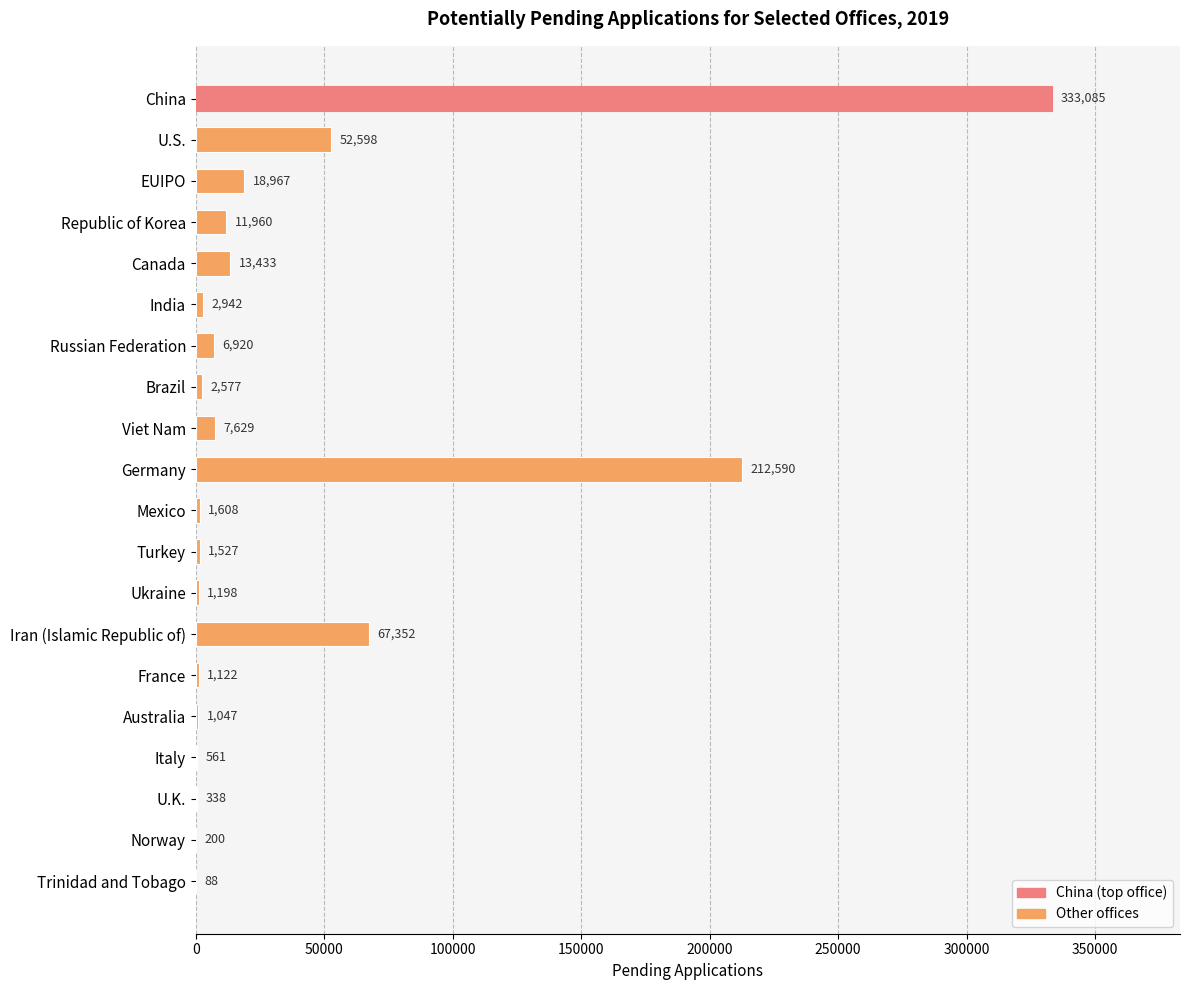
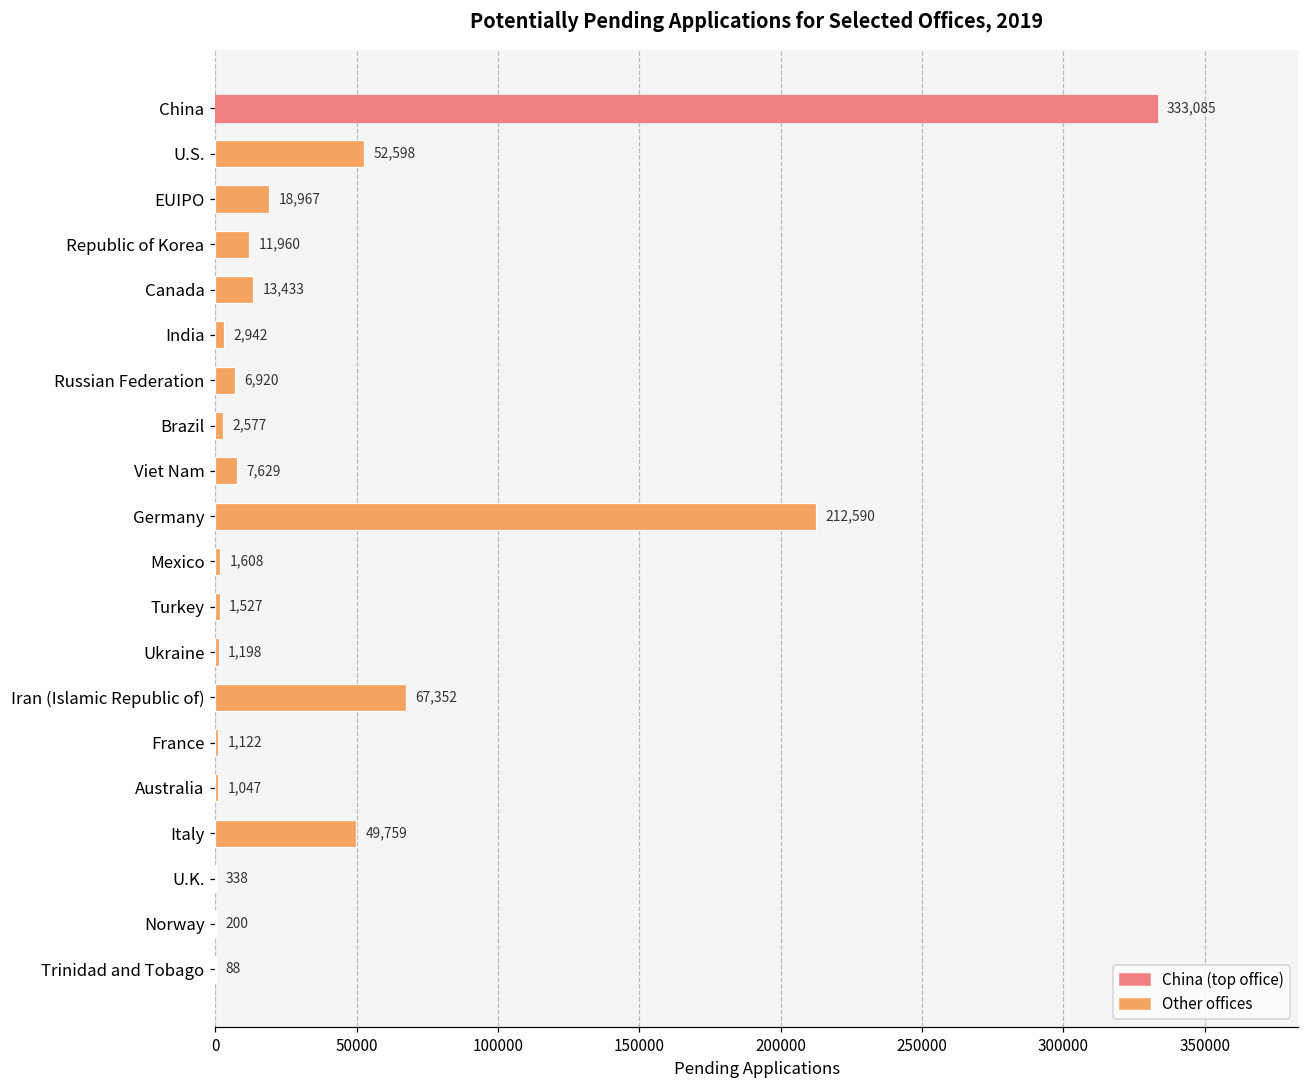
  {
    "China": "333,085",
    "U.S.": "52,598",
    "EUIPO": "18,967",
    "Republic of Korea": "11,960",
    "Canada": "13,433",
    "India": "2,942",
    "Russian Federation": "6,920",
    "Brazil": "2,577",
    "Viet Nam": "7,629",
    "Germany": "212,590",
    "Mexico": "1,608",
    "Turkey": "1,527",
    "Ukraine": "1,198",
    "Iran (Islamic Republic of)": "67,352",
    "France": "1,122",
    "Australia": "1,047",
-   "Italy": "561",
+   "Italy": "49,759",
    "U.K.": "338",
    "Norway": "200",
    "Trinidad and Tobago": "88"
  }
